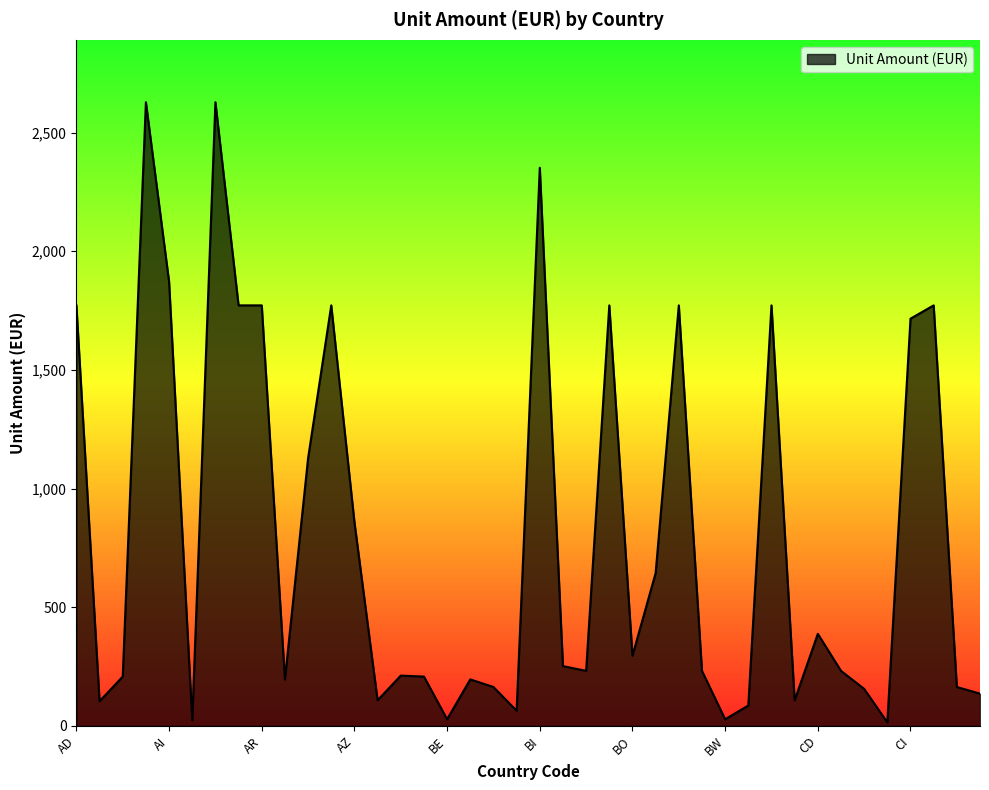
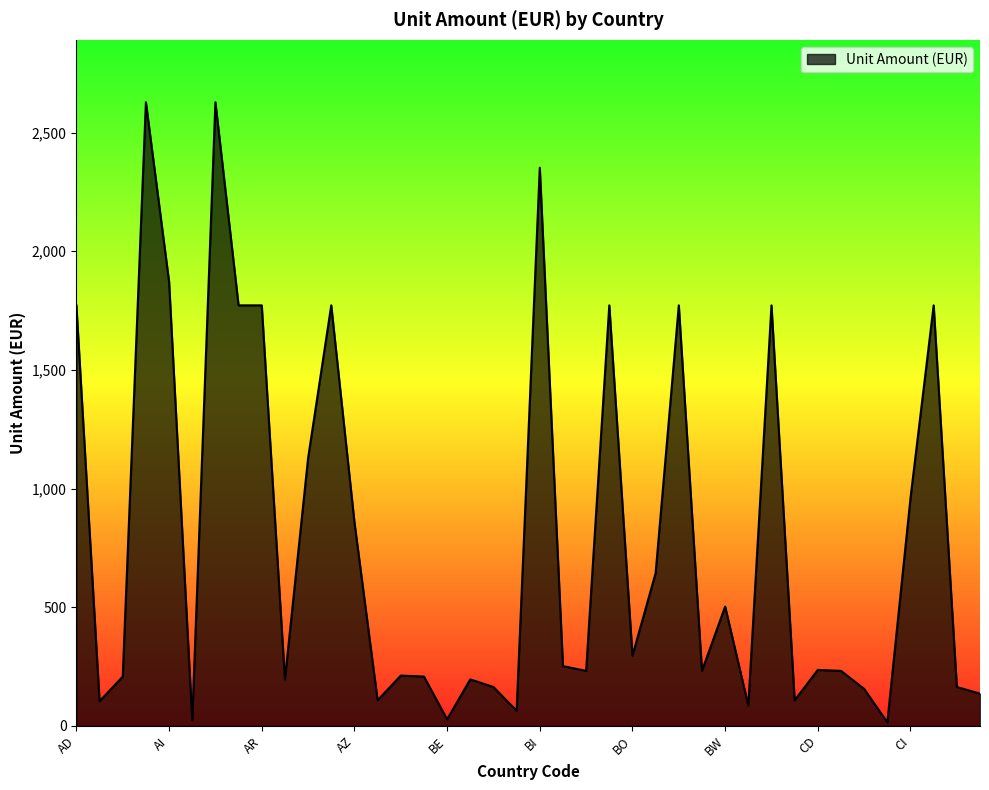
  {
    "AD": "1,770",
    "AI": "1,870",
    "AR": "1,770",
    "AZ": "860",
    "BE": "30",
    "BI": "2,350",
    "BO": "300",
-   "BW": "30",
-   "CD": "390",
-   "CI": "1,720"
+   "BW": "500",
+   "CD": "240",
+   "CI": "960"
  }
